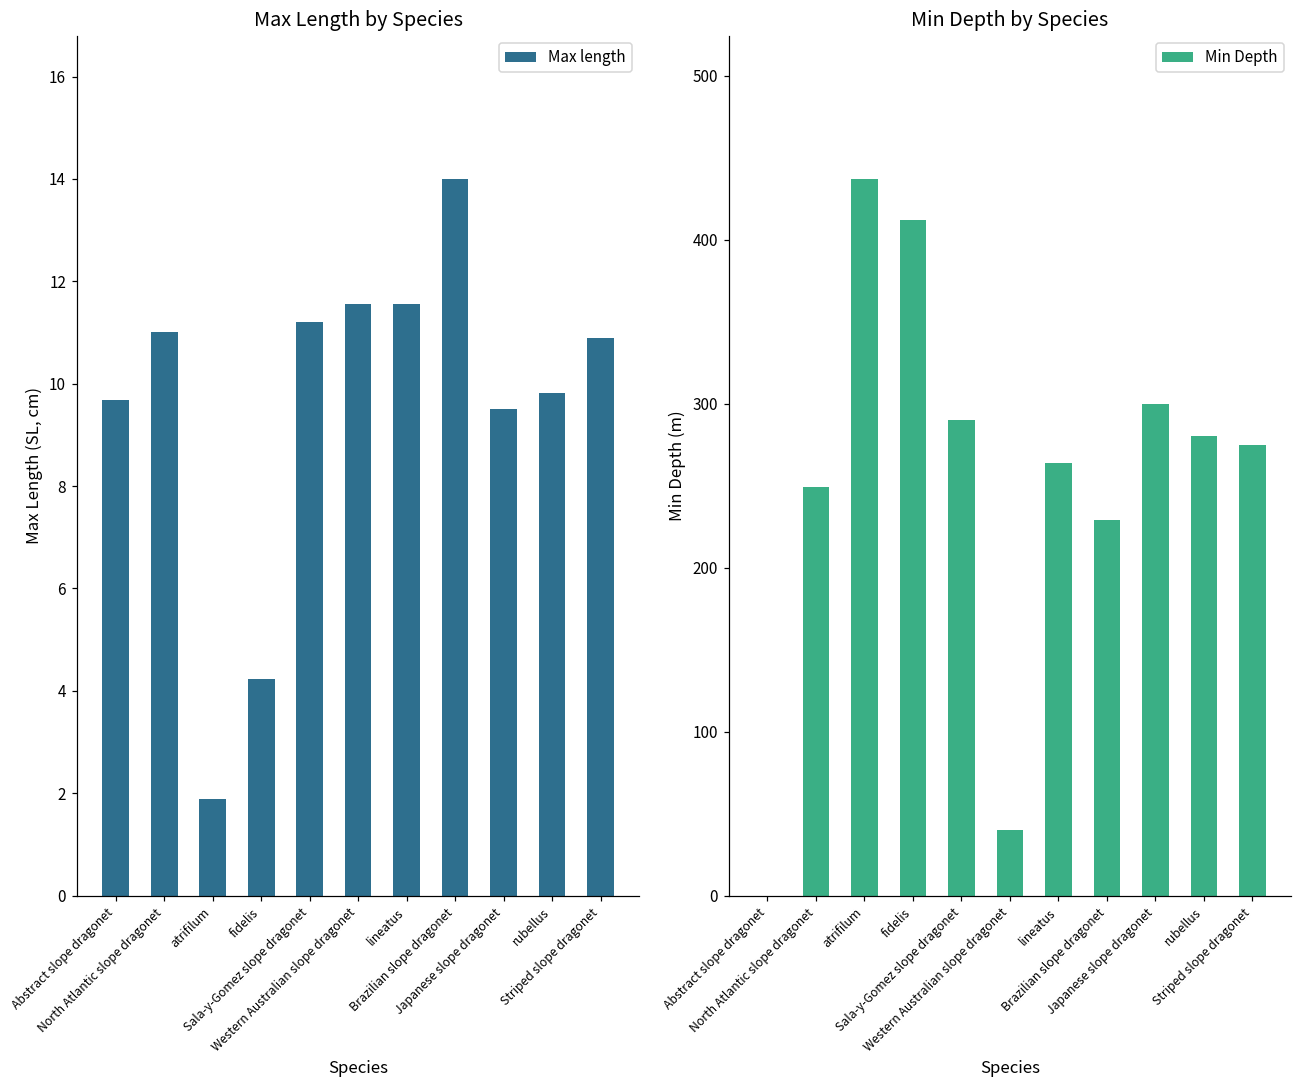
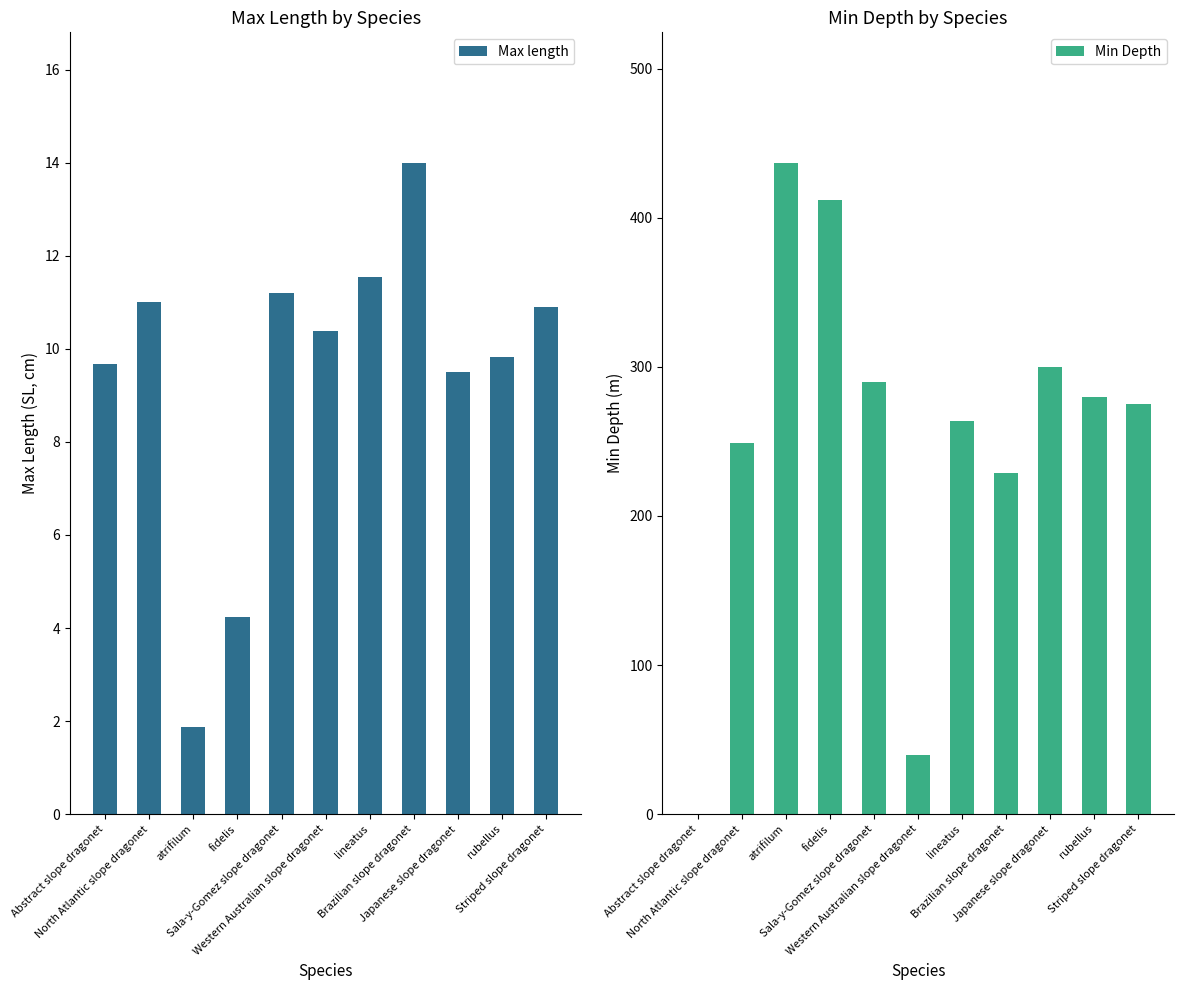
  {
    "Max Length by Species": {
      "Abstract slope dragonet": 9.7,
      "North Atlantic slope dragonet": 11.0,
      "atrifilum": 1.9,
      "fidelis": 4.2,
      "Sala-y-Gomez slope dragonet": 11.2,
-     "Western Australian slope dragonet": 11.6,
+     "Western Australian slope dragonet": 10.4,
      "lineatus": 11.6,
      "Brazilian slope dragonet": 14.0,
      "Japanese slope dragonet": 9.5,
      "rubellus": 9.8,
      "Striped slope dragonet": 10.9
    },
    "Min Depth by Species": {
      "Abstract slope dragonet": 0,
      "North Atlantic slope dragonet": 249,
      "atrifilum": 437,
      "fidelis": 412,
      "Sala-y-Gomez slope dragonet": 290,
      "Western Australian slope dragonet": 40,
      "lineatus": 264,
      "Brazilian slope dragonet": 229,
      "Japanese slope dragonet": 300,
      "rubellus": 280,
      "Striped slope dragonet": 275
    }
  }
